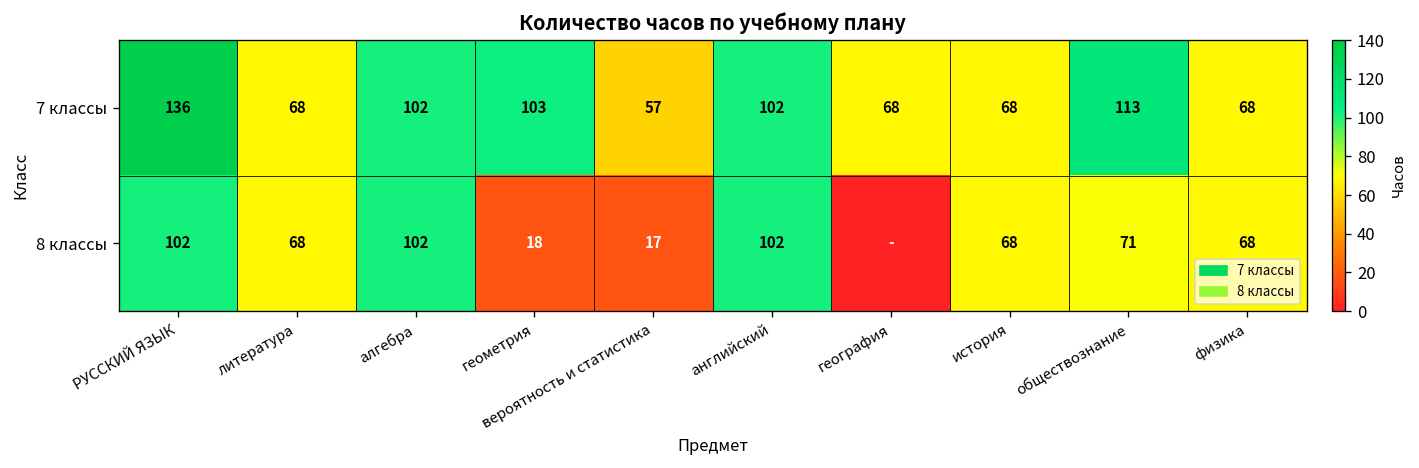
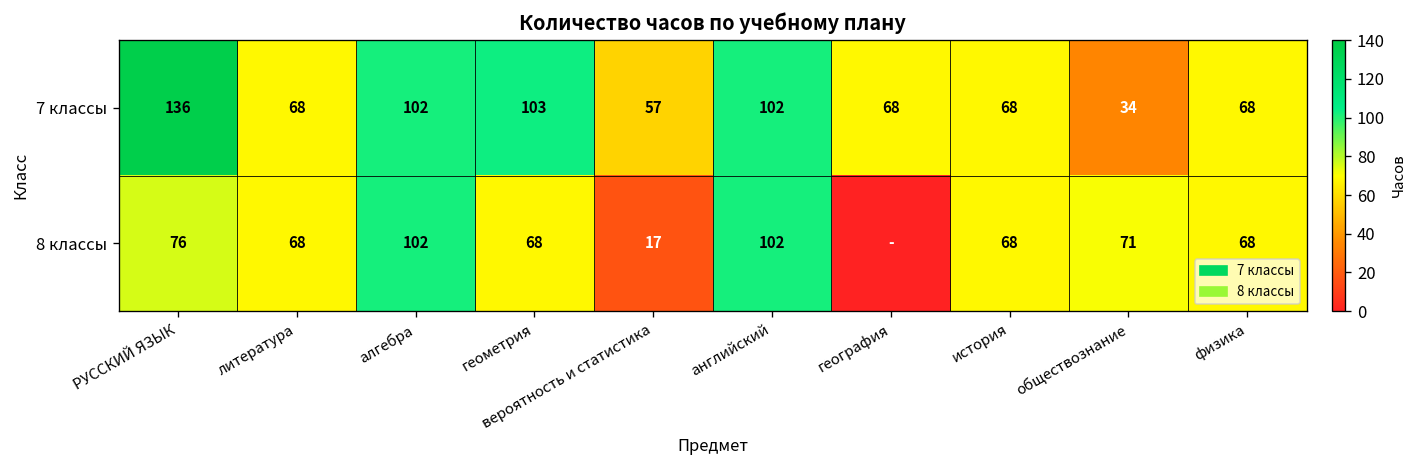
  {
    "7 классы": {
      "РУССКИЙ ЯЗЫК": 136,
      "литература": 68,
      "алгебра": 102,
      "геометрия": 103,
      "вероятность и статистика": 57,
      "английский": 102,
      "география": 68,
      "история": 68,
-     "обществознание": 113,
+     "обществознание": 34,
      "физика": 68
    },
    "8 классы": {
-     "РУССКИЙ ЯЗЫК": 102,
+     "РУССКИЙ ЯЗЫК": 76,
      "литература": 68,
      "алгебра": 102,
-     "геометрия": 18,
+     "геометрия": 68,
      "вероятность и статистика": 17,
      "английский": 102,
      "история": 68,
      "обществознание": 71,
      "физика": 68
    }
  }
